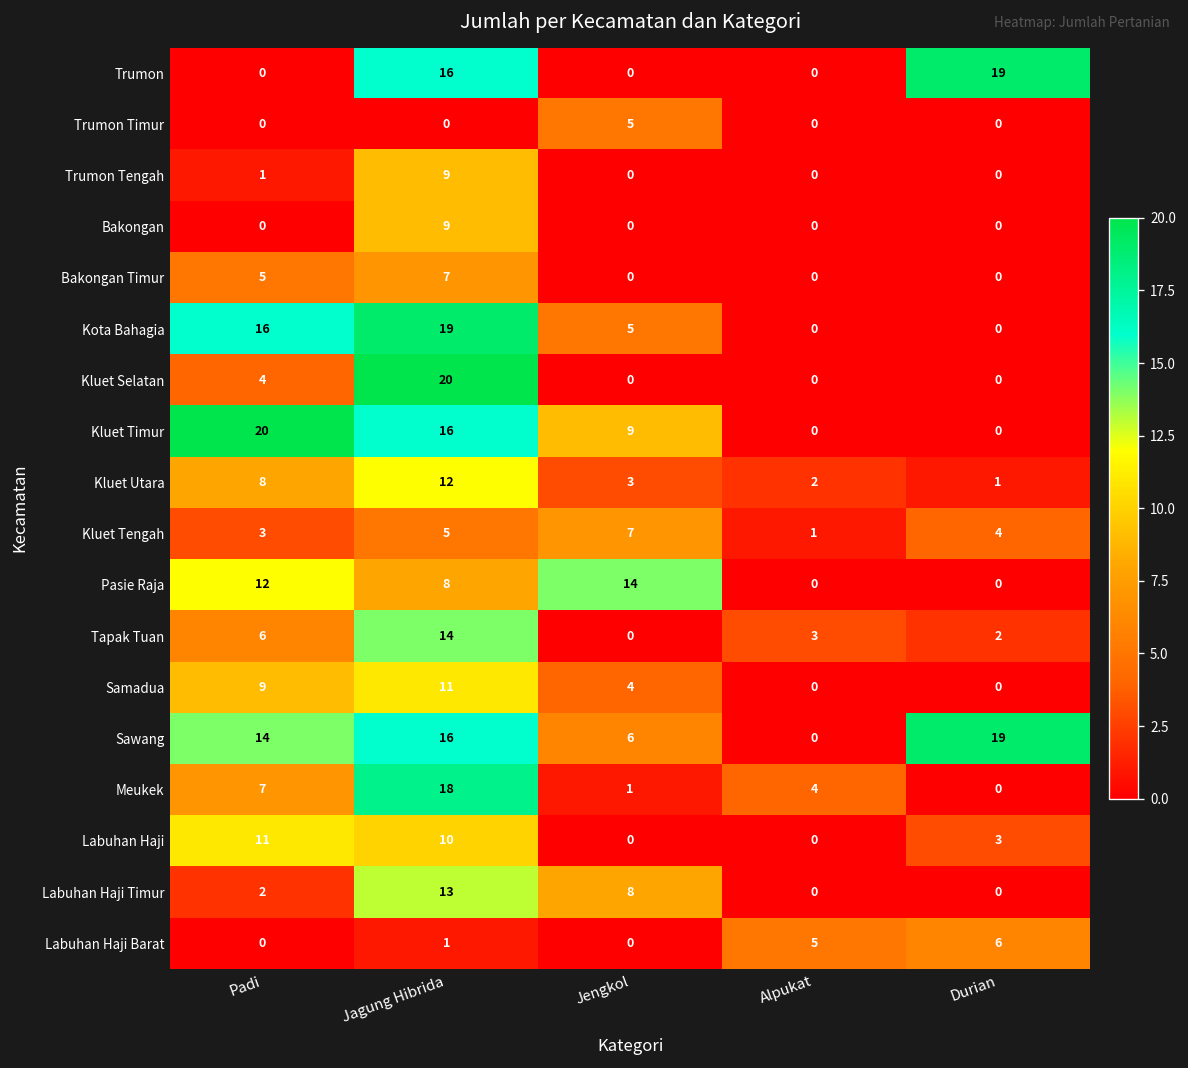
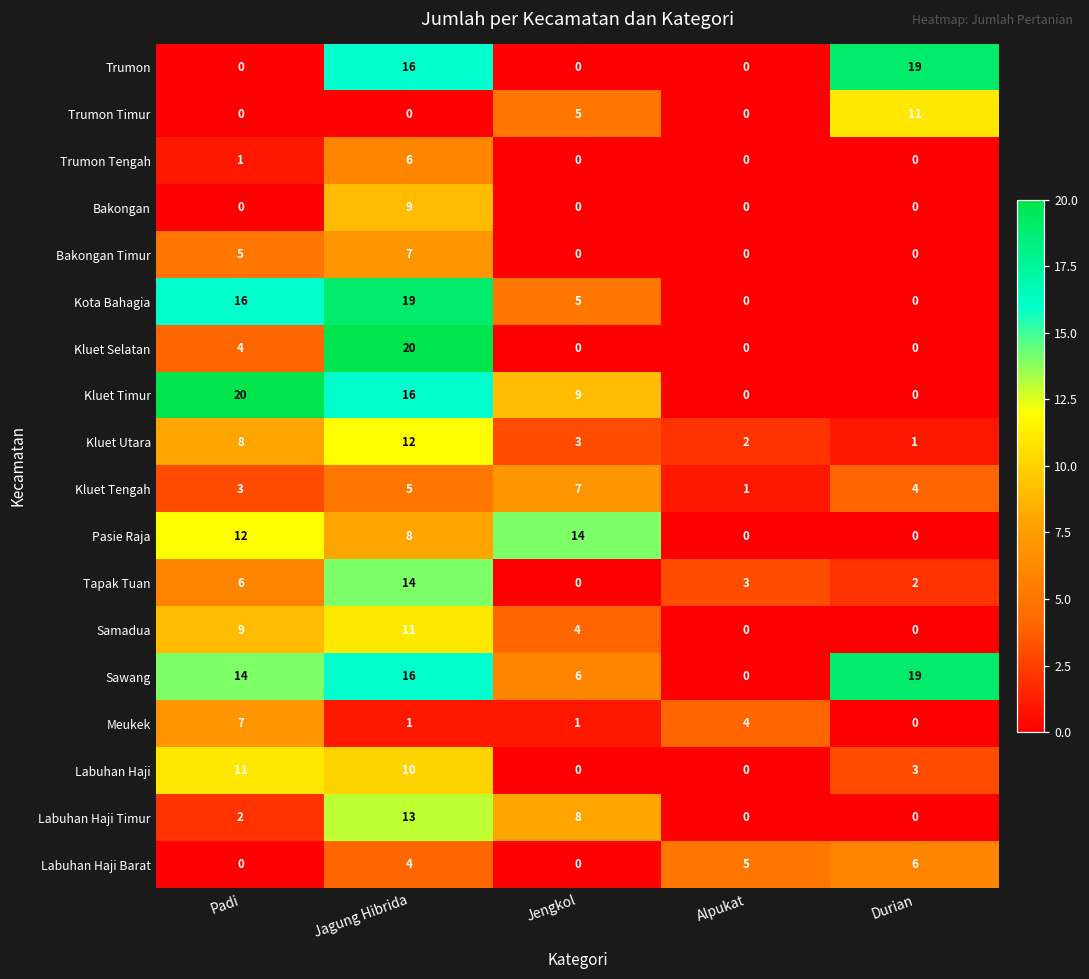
  {
    "Trumon": {
      "Padi": 0,
      "Jagung Hibrida": 16,
      "Jengkol": 0,
      "Alpukat": 0,
      "Durian": 19
    },
    "Trumon Timur": {
      "Padi": 0,
      "Jagung Hibrida": 0,
      "Jengkol": 5,
      "Alpukat": 0,
-     "Durian": 0
+     "Durian": 11
    },
    "Trumon Tengah": {
      "Padi": 1,
-     "Jagung Hibrida": 9,
+     "Jagung Hibrida": 6,
      "Jengkol": 0,
      "Alpukat": 0,
      "Durian": 0
    },
    "Bakongan": {
      "Padi": 0,
      "Jagung Hibrida": 9,
      "Jengkol": 0,
      "Alpukat": 0,
      "Durian": 0
    },
    "Bakongan Timur": {
      "Padi": 5,
      "Jagung Hibrida": 7,
      "Jengkol": 0,
      "Alpukat": 0,
      "Durian": 0
    },
    "Kota Bahagia": {
      "Padi": 16,
      "Jagung Hibrida": 19,
      "Jengkol": 5,
      "Alpukat": 0,
      "Durian": 0
    },
    "Kluet Selatan": {
      "Padi": 4,
      "Jagung Hibrida": 20,
      "Jengkol": 0,
      "Alpukat": 0,
      "Durian": 0
    },
    "Kluet Timur": {
      "Padi": 20,
      "Jagung Hibrida": 16,
      "Jengkol": 9,
      "Alpukat": 0,
      "Durian": 0
    },
    "Kluet Utara": {
      "Padi": 8,
      "Jagung Hibrida": 12,
      "Jengkol": 3,
      "Alpukat": 2,
      "Durian": 1
    },
    "Kluet Tengah": {
      "Padi": 3,
      "Jagung Hibrida": 5,
      "Jengkol": 7,
      "Alpukat": 1,
      "Durian": 4
    },
    "Pasie Raja": {
      "Padi": 12,
      "Jagung Hibrida": 8,
      "Jengkol": 14,
      "Alpukat": 0,
      "Durian": 0
    },
    "Tapak Tuan": {
      "Padi": 6,
      "Jagung Hibrida": 14,
      "Jengkol": 0,
      "Alpukat": 3,
      "Durian": 2
    },
    "Samadua": {
      "Padi": 9,
      "Jagung Hibrida": 11,
      "Jengkol": 4,
      "Alpukat": 0,
      "Durian": 0
    },
    "Sawang": {
      "Padi": 14,
      "Jagung Hibrida": 16,
      "Jengkol": 6,
      "Alpukat": 0,
      "Durian": 19
    },
    "Meukek": {
      "Padi": 7,
-     "Jagung Hibrida": 18,
+     "Jagung Hibrida": 1,
      "Jengkol": 1,
      "Alpukat": 4,
      "Durian": 0
    },
    "Labuhan Haji": {
      "Padi": 11,
      "Jagung Hibrida": 10,
      "Jengkol": 0,
      "Alpukat": 0,
      "Durian": 3
    },
    "Labuhan Haji Timur": {
      "Padi": 2,
      "Jagung Hibrida": 13,
      "Jengkol": 8,
      "Alpukat": 0,
      "Durian": 0
    },
    "Labuhan Haji Barat": {
      "Padi": 0,
-     "Jagung Hibrida": 1,
+     "Jagung Hibrida": 4,
      "Jengkol": 0,
      "Alpukat": 5,
      "Durian": 6
    }
  }
